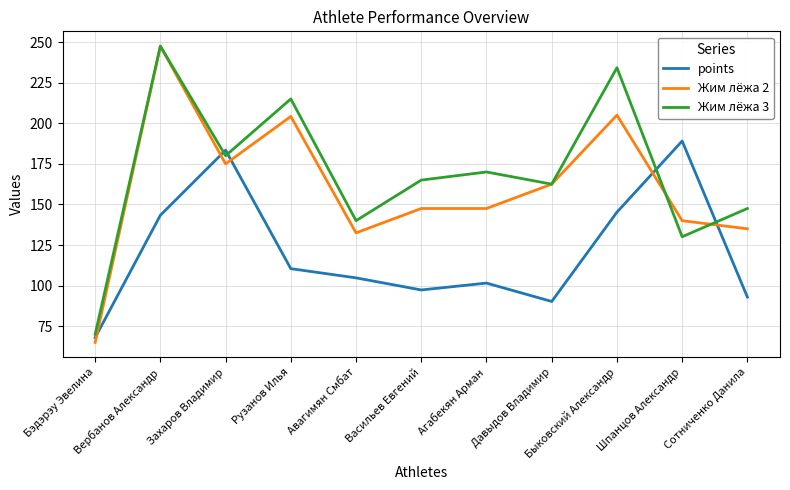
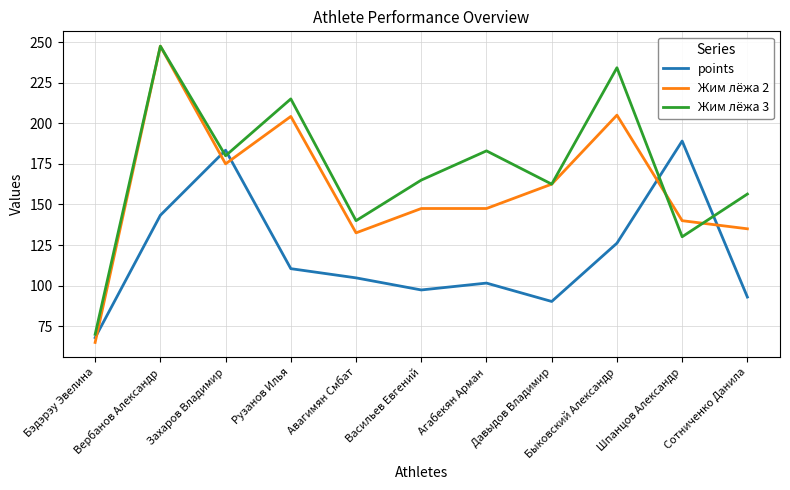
  {
    "points": {
      "Бэдэрэу Эвелина": 68,
      "Вербанов Александр": 143,
      "Захаров Владимир": 183,
      "Рузанов Илья": 110,
      "Авагимян Смбат": 105,
      "Васильев Евгений": 97,
      "Агабекян Арман": 102,
      "Давыдов Владимир": 90,
-     "Быковский Александр": 145,
+     "Быковский Александр": 126,
      "Шпанцов Александр": 189,
      "Сотниченко Данила": 93
    },
    "Жим лёжа 2": {
      "Бэдэрэу Эвелина": 65,
      "Захаров Владимир": 175,
      "Рузанов Илья": 204,
      "Авагимян Смбат": 133,
      "Васильев Евгений": 148,
      "Агабекян Арман": 148,
      "Быковский Александр": 205,
      "Шпанцов Александр": 140,
      "Сотниченко Данила": 135
    },
    "Жим лёжа 3": {
      "Бэдэрэу Эвелина": 70,
      "Захаров Владимир": 180,
      "Рузанов Илья": 215,
      "Авагимян Смбат": 140,
      "Васильев Евгений": 165,
-     "Агабекян Арман": 170,
+     "Агабекян Арман": 183,
      "Быковский Александр": 234,
      "Шпанцов Александр": 130,
-     "Сотниченко Данила": 148
+     "Сотниченко Данила": 156
    }
  }
